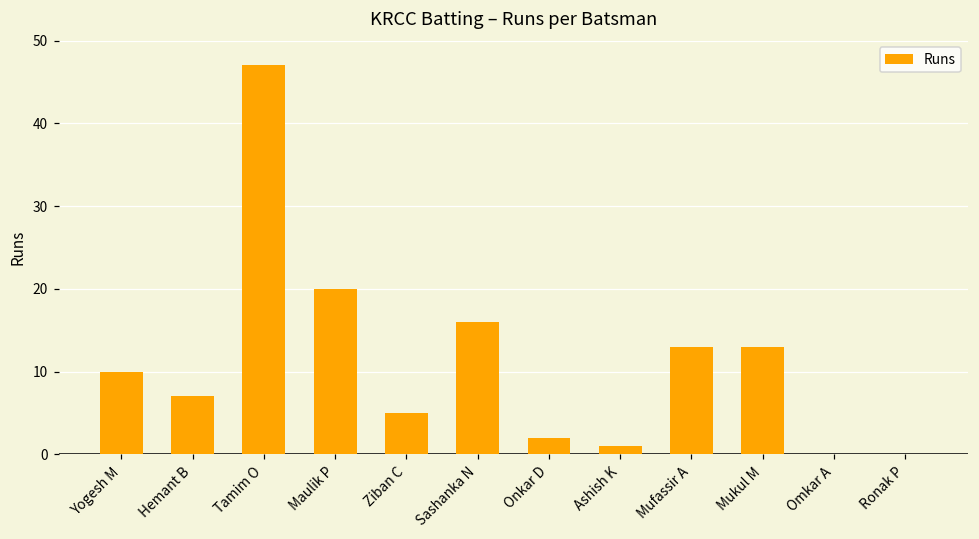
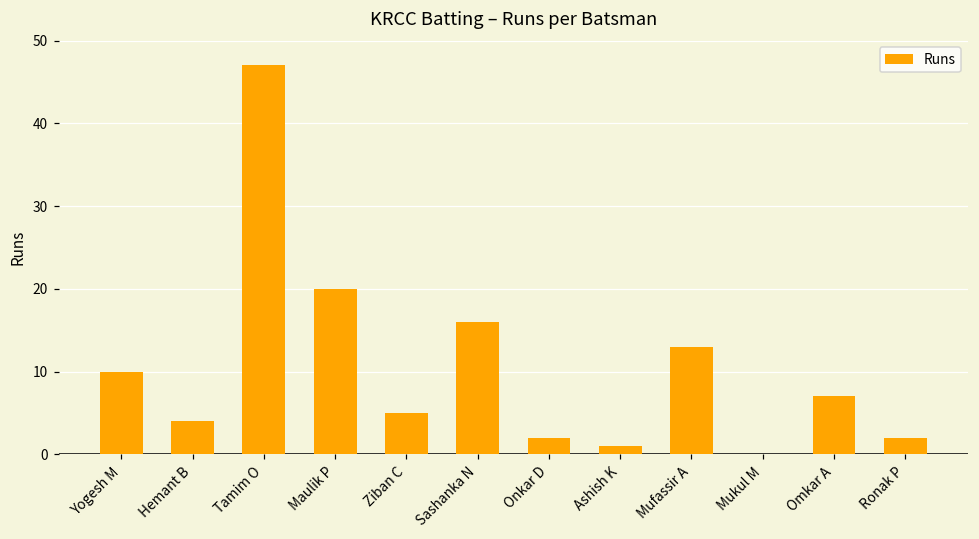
  {
    "Yogesh M": 10,
-   "Hemant B": 7,
+   "Hemant B": 4,
    "Tamim O": 47,
    "Maulik P": 20,
    "Ziban C": 5,
    "Sashanka N": 16,
    "Onkar D": 2,
    "Ashish K": 1,
    "Mufassir A": 13,
-   "Mukul M": 13,
-   "Omkar A": 0,
-   "Ronak P": 0
+   "Mukul M": 0,
+   "Omkar A": 7,
+   "Ronak P": 2
  }
